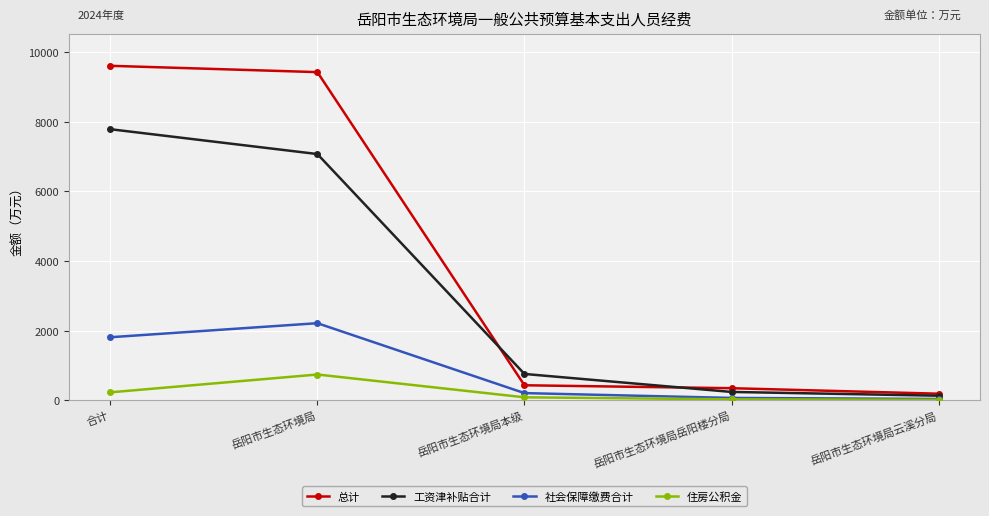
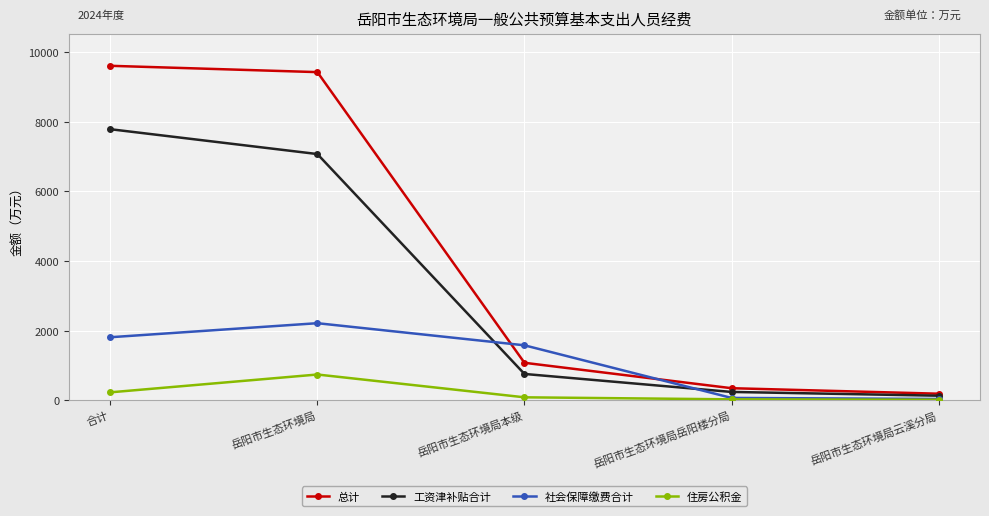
  {
    "总计": {
      "合计": 9600,
      "岳阳市生态环境局": 9400,
-     "岳阳市生态环境局本级": 400,
+     "岳阳市生态环境局本级": 1100,
      "岳阳市生态环境局岳阳楼分局": 300
    },
    "工资津补贴合计": {
      "合计": 7800,
      "岳阳市生态环境局": 7100,
      "岳阳市生态环境局本级": 800,
      "岳阳市生态环境局岳阳楼分局": 200
    },
    "社会保障缴费合计": {
      "合计": 1800,
      "岳阳市生态环境局": 2200,
-     "岳阳市生态环境局本级": 200
+     "岳阳市生态环境局本级": 1600
    },
    "住房公积金": {
      "合计": 200,
      "岳阳市生态环境局": 700,
      "岳阳市生态环境局本级": 100
    }
  }
